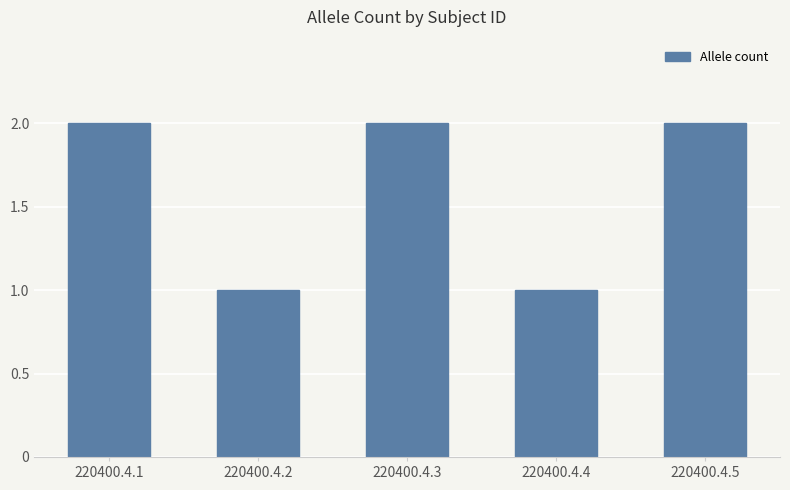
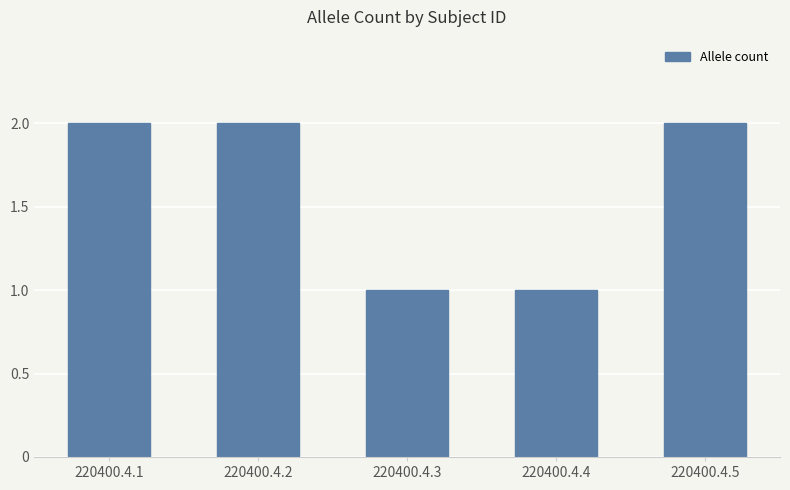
  {
    "220400.4.1": 2,
-   "220400.4.2": 1,
-   "220400.4.3": 2,
+   "220400.4.2": 2,
+   "220400.4.3": 1,
    "220400.4.4": 1,
    "220400.4.5": 2
  }
